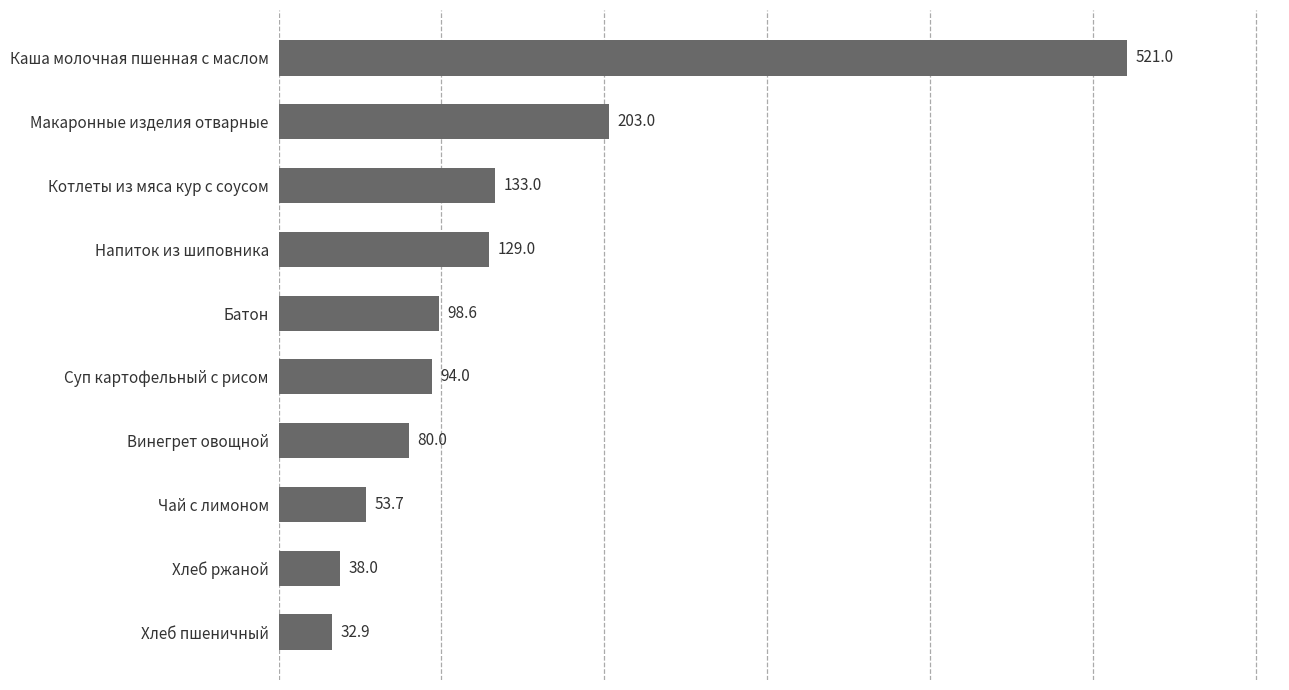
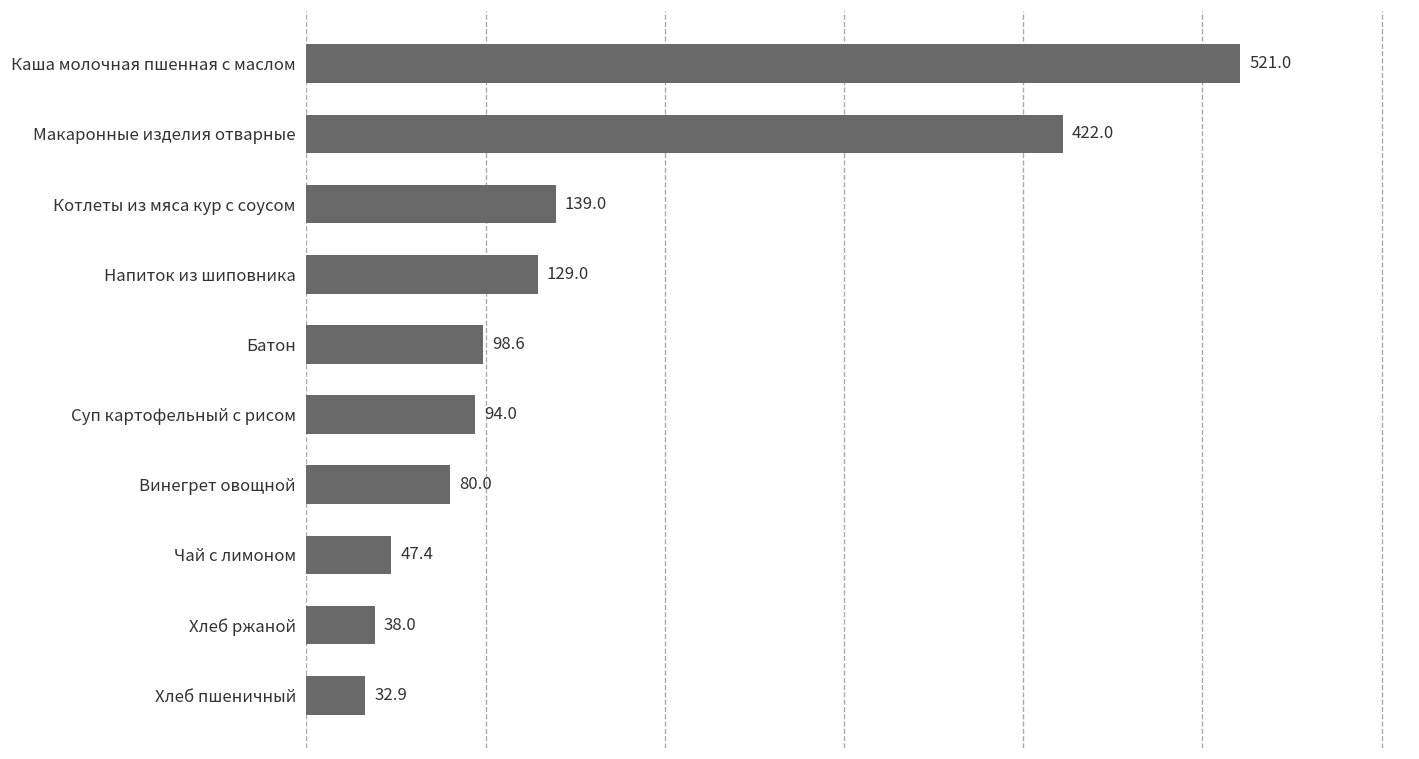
  {
    "Каша молочная пшенная с маслом": 521.0,
-   "Макаронные изделия отварные": 203.0,
-   "Котлеты из мяса кур с соусом": 133.0,
+   "Макаронные изделия отварные": 422.0,
+   "Котлеты из мяса кур с соусом": 139.0,
    "Напиток из шиповника": 129.0,
    "Батон": 98.6,
    "Суп картофельный с рисом": 94.0,
    "Винегрет овощной": 80.0,
-   "Чай с лимоном": 53.7,
+   "Чай с лимоном": 47.4,
    "Хлеб ржаной": 38.0,
    "Хлеб пшеничный": 32.9
  }
